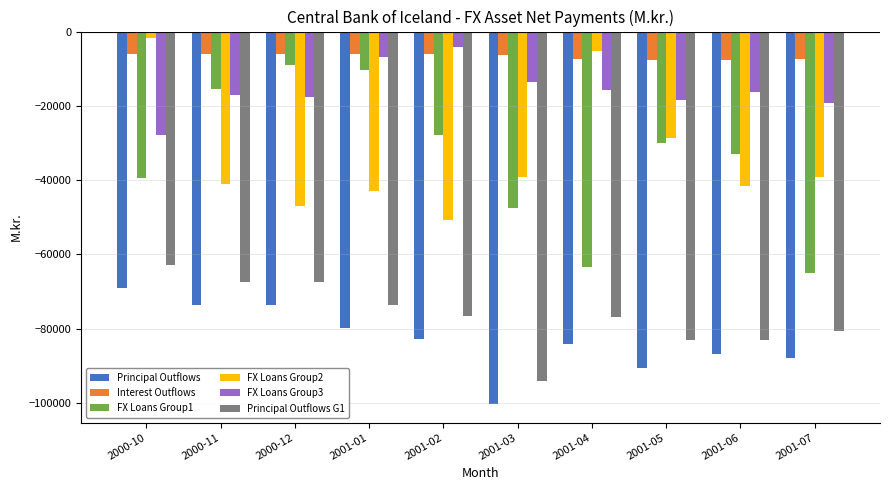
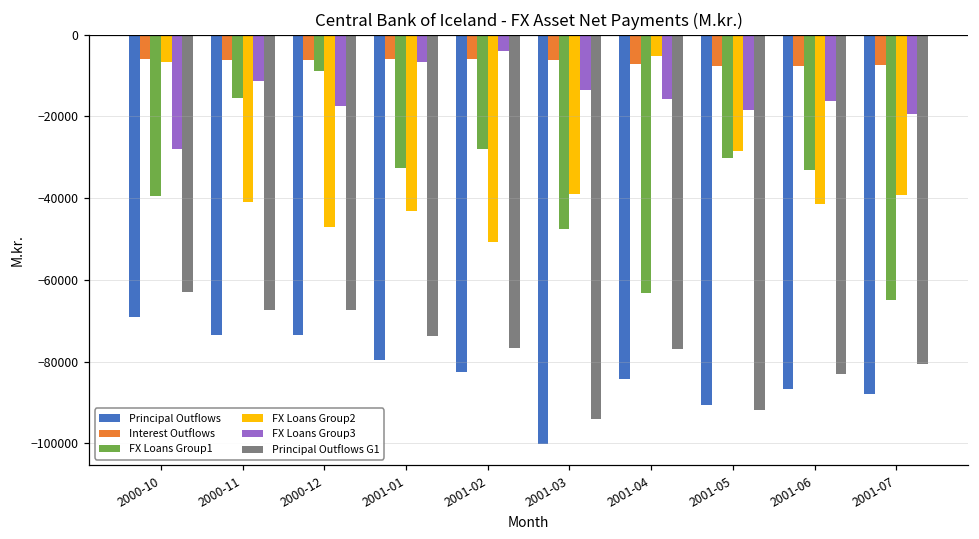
  {
    "Principal Outflows": {
      "2000-10": -69000,
      "2000-11": -74000,
      "2000-12": -74000,
      "2001-01": -80000,
      "2001-02": -83000,
      "2001-03": -100000,
      "2001-04": -84000,
      "2001-05": -91000,
      "2001-06": -87000,
      "2001-07": -88000
    },
    "Interest Outflows": {
      "2000-10": -6000,
      "2000-11": -6000,
      "2000-12": -6000,
      "2001-01": -6000,
      "2001-02": -6000,
      "2001-03": -6000,
      "2001-04": -7000,
      "2001-05": -8000,
      "2001-06": -8000,
      "2001-07": -7000
    },
    "FX Loans Group1": {
      "2000-10": -39000,
      "2000-11": -16000,
      "2000-12": -9000,
-     "2001-01": -10000,
+     "2001-01": -33000,
      "2001-02": -28000,
      "2001-03": -48000,
      "2001-04": -63000,
      "2001-05": -30000,
      "2001-06": -33000,
      "2001-07": -65000
    },
    "FX Loans Group2": {
-     "2000-10": -2000,
+     "2000-10": -7000,
      "2000-11": -41000,
      "2000-12": -47000,
      "2001-01": -43000,
      "2001-02": -51000,
      "2001-03": -39000,
      "2001-04": -5000,
      "2001-05": -29000,
      "2001-06": -41000,
      "2001-07": -39000
    },
    "FX Loans Group3": {
      "2000-10": -28000,
-     "2000-11": -17000,
+     "2000-11": -11000,
      "2000-12": -18000,
      "2001-01": -7000,
      "2001-02": -4000,
      "2001-03": -14000,
      "2001-04": -16000,
      "2001-05": -18000,
      "2001-06": -16000,
      "2001-07": -19000
    },
    "Principal Outflows G1": {
      "2000-10": -63000,
      "2000-11": -67000,
      "2000-12": -67000,
      "2001-01": -74000,
      "2001-02": -77000,
      "2001-03": -94000,
      "2001-04": -77000,
-     "2001-05": -83000,
+     "2001-05": -92000,
      "2001-06": -83000,
      "2001-07": -81000
    }
  }
